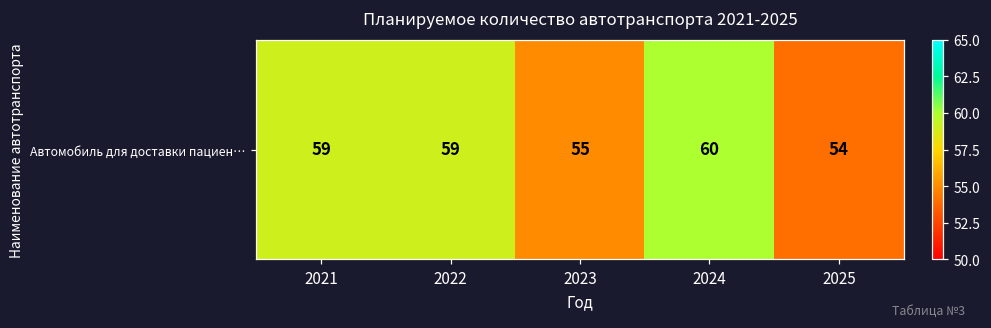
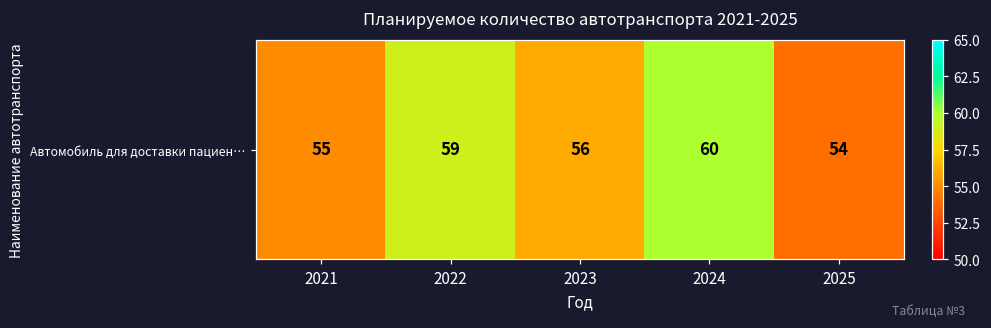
  {
    "Автомобиль для доставки пациен…": {
-     "2021": 59,
+     "2021": 55,
      "2022": 59,
-     "2023": 55,
+     "2023": 56,
      "2024": 60,
      "2025": 54
    }
  }
